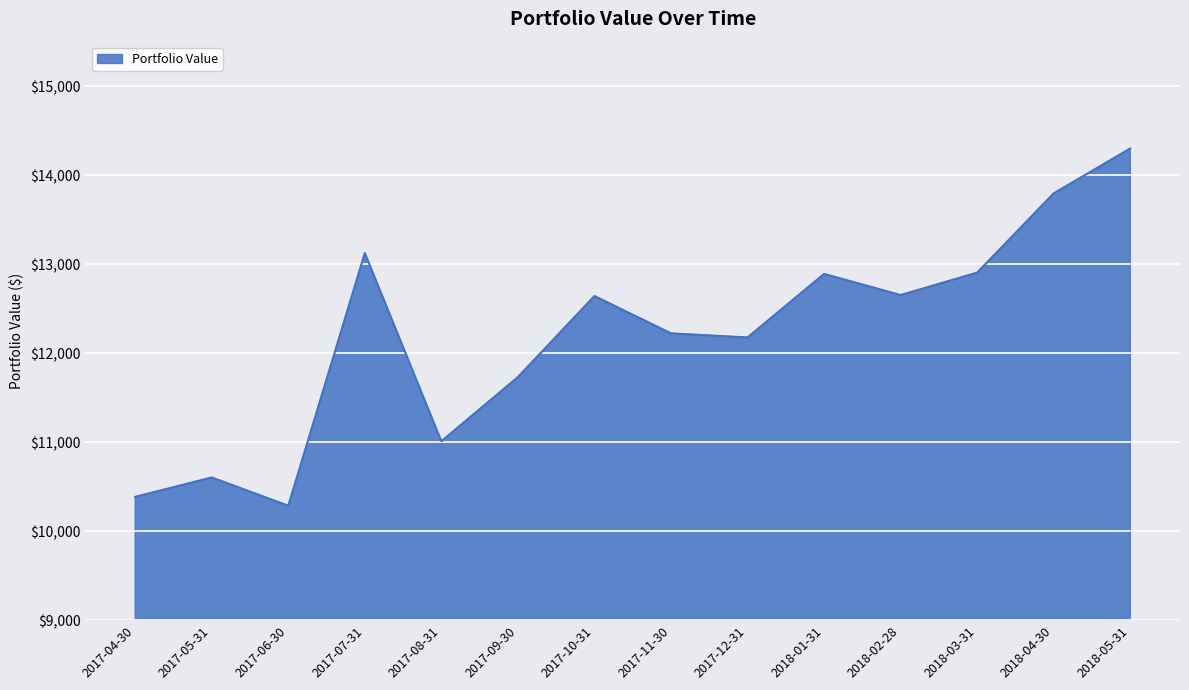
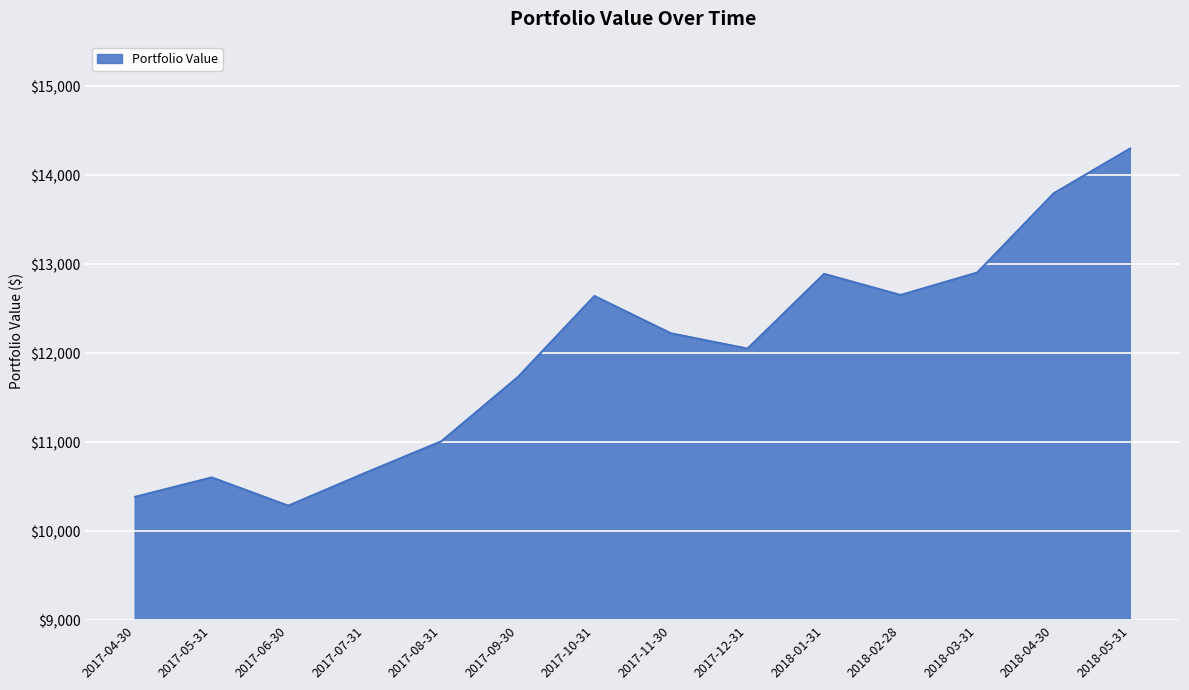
  {
    "2017-04-30": "$10,400",
    "2017-05-31": "$10,600",
    "2017-06-30": "$10,300",
-   "2017-07-31": "$13,100",
+   "2017-07-31": "$10,700",
    "2017-08-31": "$11,000",
    "2017-09-30": "$11,700",
    "2017-10-31": "$12,600",
    "2017-11-30": "$12,200",
-   "2017-12-31": "$12,200",
+   "2017-12-31": "$12,100",
    "2018-01-31": "$12,900",
    "2018-02-28": "$12,700",
    "2018-03-31": "$12,900",
    "2018-04-30": "$13,800",
    "2018-05-31": "$14,300"
  }
